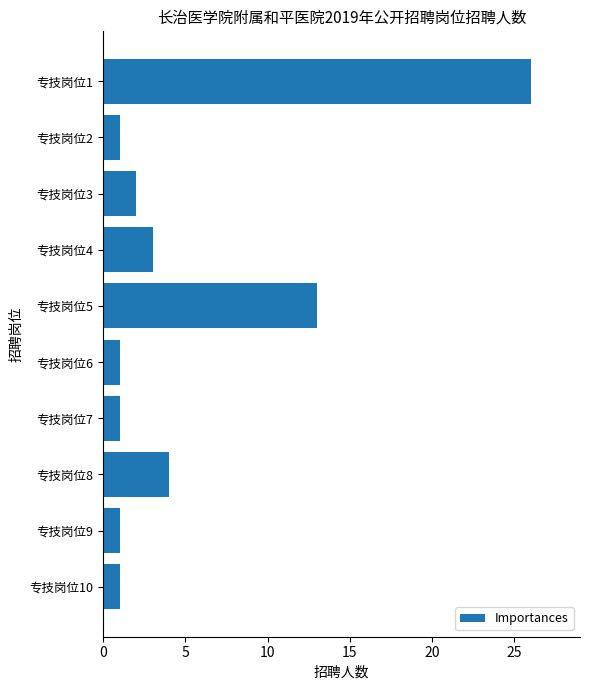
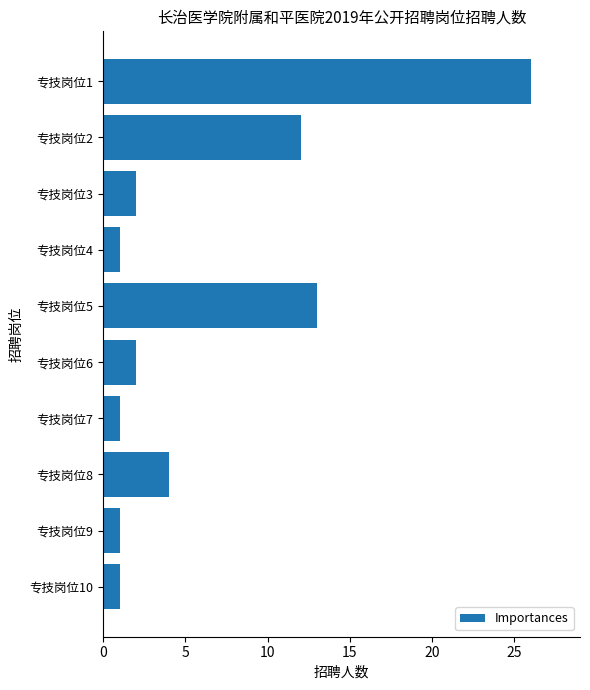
  {
    "专技岗位1": 26,
-   "专技岗位2": 1,
+   "专技岗位2": 12,
    "专技岗位3": 2,
-   "专技岗位4": 3,
+   "专技岗位4": 1,
    "专技岗位5": 13,
-   "专技岗位6": 1,
+   "专技岗位6": 2,
    "专技岗位7": 1,
    "专技岗位8": 4,
    "专技岗位9": 1,
    "专技岗位10": 1
  }
